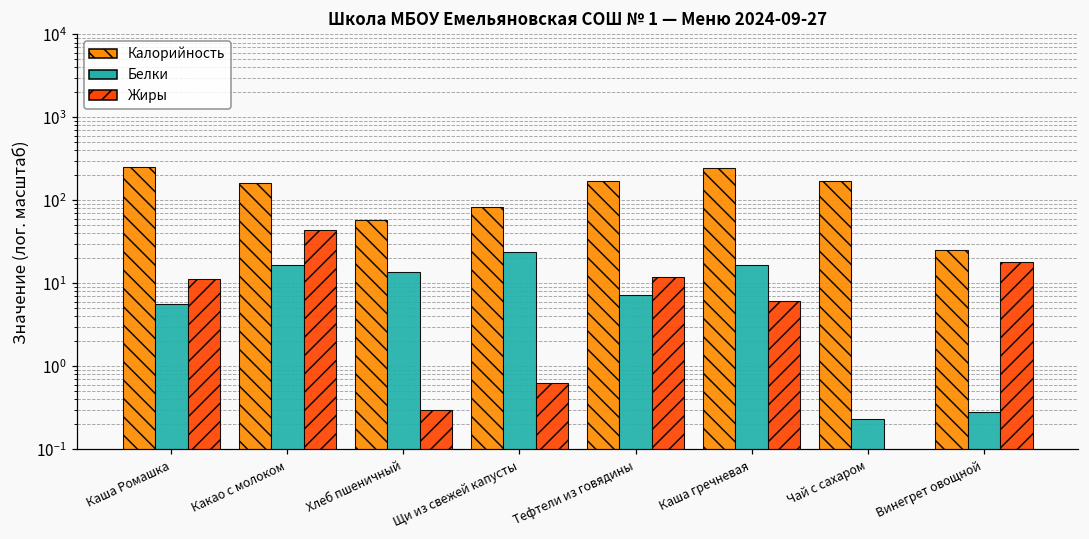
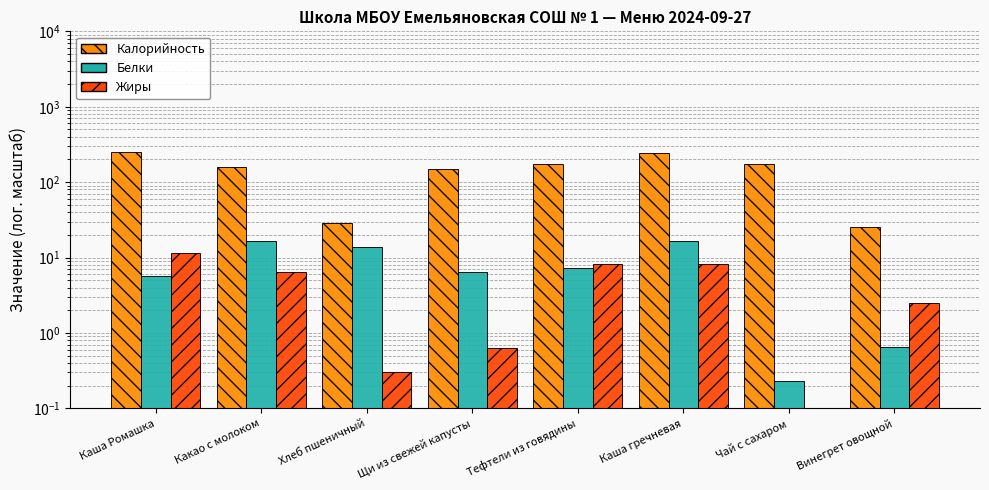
  {
    "Калорийность": {
      "Каша Ромашка": 250,
      "Какао с молоком": 160,
-     "Хлеб пшеничный": 60,
-     "Щи из свежей капусты": 80,
+     "Хлеб пшеничный": 29,
+     "Щи из свежей капусты": 150,
      "Тефтели из говядины": 170,
      "Каша гречневая": 240,
      "Чай с сахаром": 170,
      "Винегрет овощной": 25
    },
    "Белки": {
      "Каша Ромашка": 6,
      "Какао с молоком": 17,
      "Хлеб пшеничный": 14,
-     "Щи из свежей капусты": 24,
+     "Щи из свежей капусты": 6,
      "Тефтели из говядины": 7,
      "Каша гречневая": 17,
      "Чай с сахаром": 0.23,
-     "Винегрет овощной": 0.28
+     "Винегрет овощной": 0.7
    },
    "Жиры": {
      "Каша Ромашка": 11,
-     "Какао с молоком": 40,
+     "Какао с молоком": 6,
      "Хлеб пшеничный": 0.3,
      "Щи из свежей капусты": 0.6,
-     "Тефтели из говядины": 12,
-     "Каша гречневая": 6,
-     "Винегрет овощной": 18
+     "Тефтели из говядины": 8,
+     "Каша гречневая": 8,
+     "Винегрет овощной": 2.5
    }
  }
